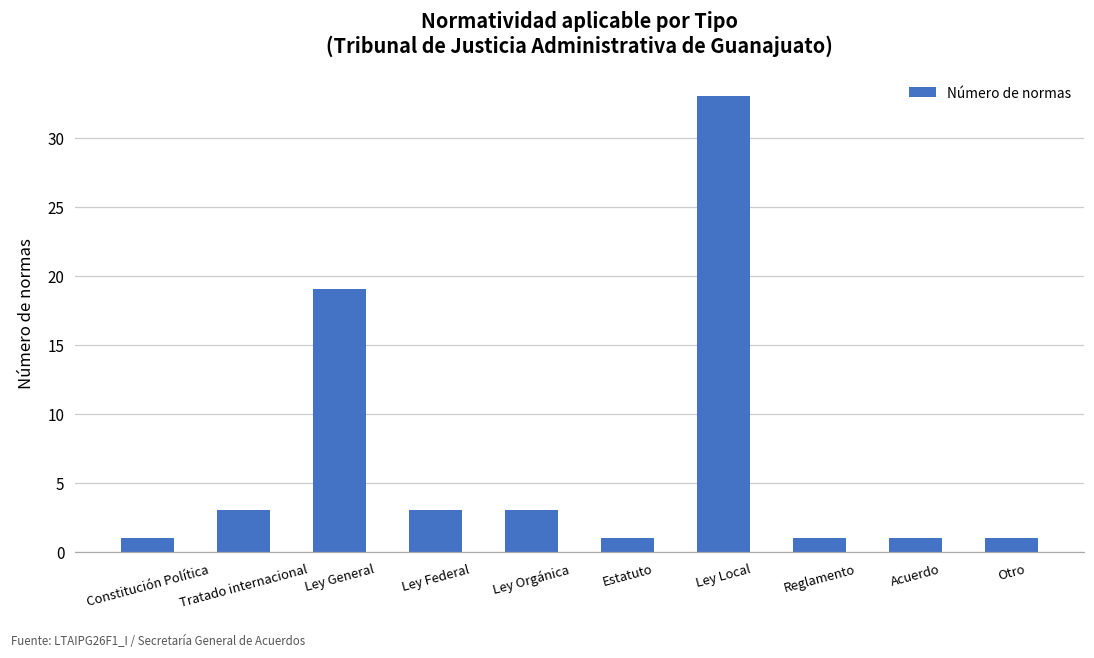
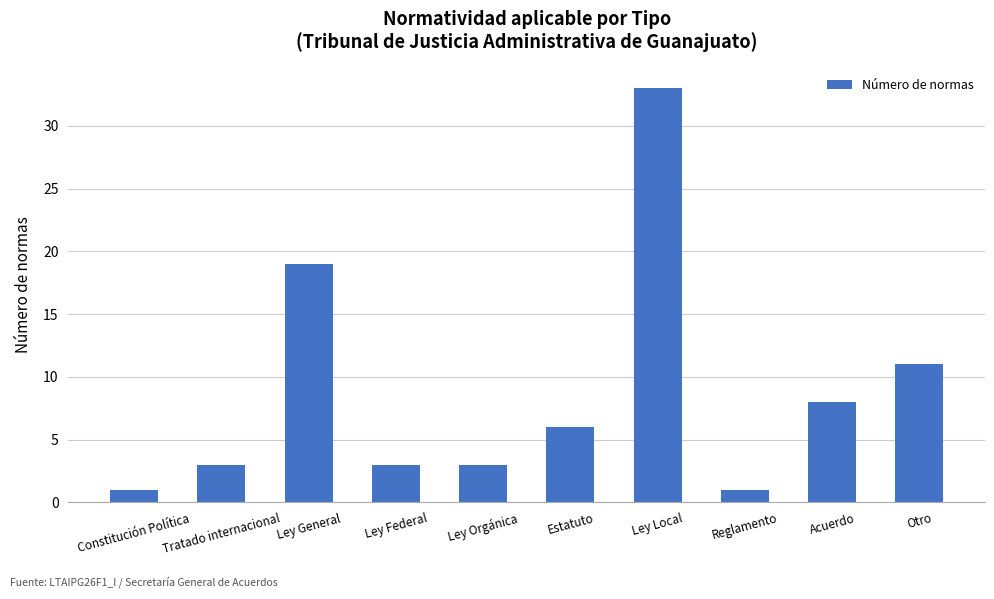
  {
    "Constitución Política": 1,
    "Tratado internacional": 3,
    "Ley General": 19,
    "Ley Federal": 3,
    "Ley Orgánica": 3,
-   "Estatuto": 1,
+   "Estatuto": 6,
    "Ley Local": 33,
    "Reglamento": 1,
-   "Acuerdo": 1,
-   "Otro": 1
+   "Acuerdo": 8,
+   "Otro": 11
  }
